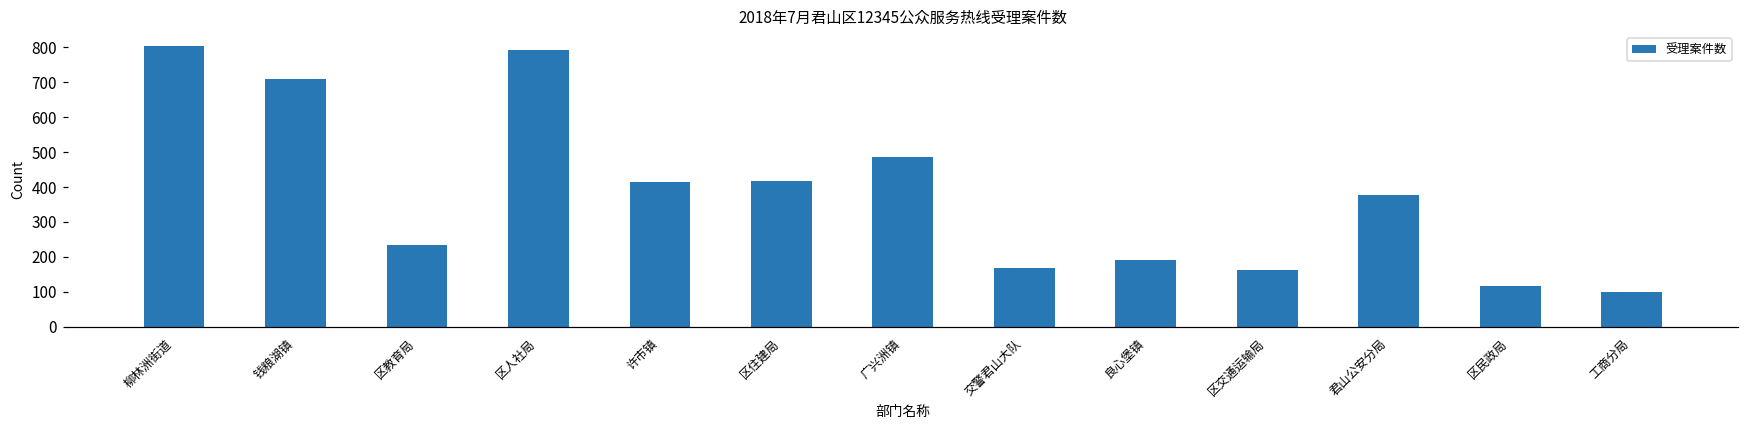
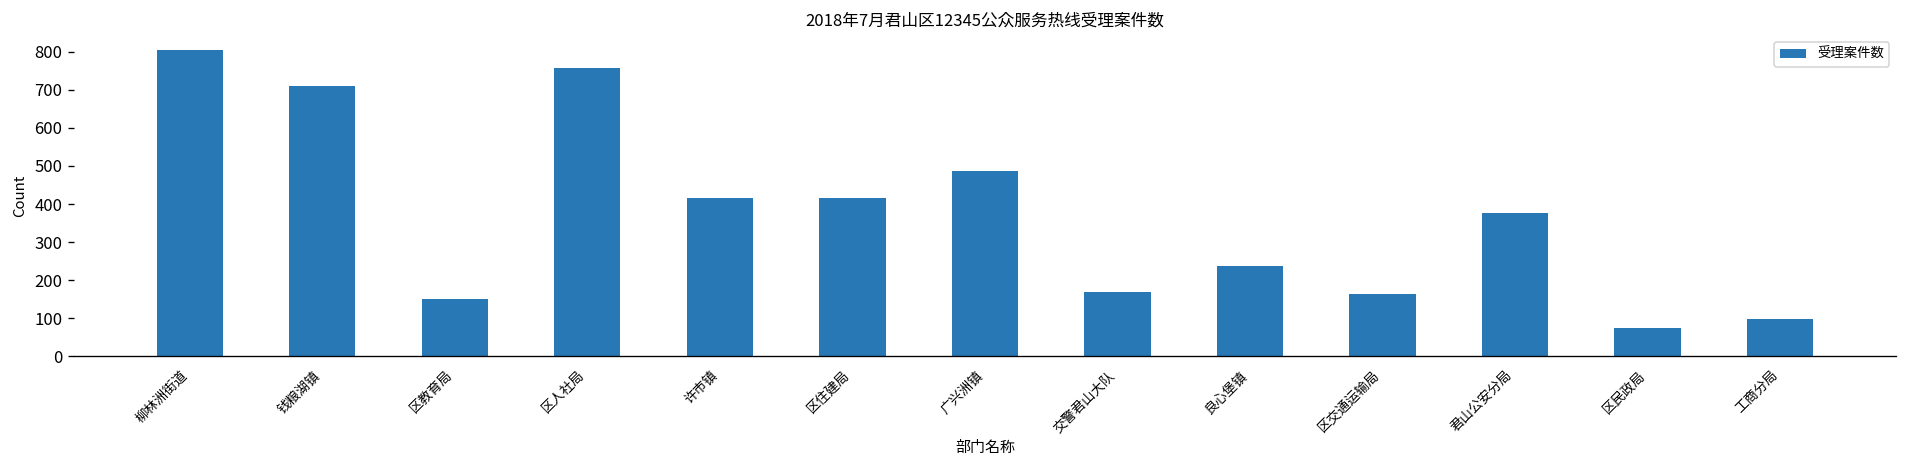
  {
    "柳林洲街道": 800,
    "钱粮湖镇": 710,
-   "区教育局": 240,
-   "区人社局": 790,
+   "区教育局": 150,
+   "区人社局": 760,
    "许市镇": 420,
    "区住建局": 420,
    "广兴洲镇": 490,
    "交警君山大队": 170,
-   "良心堡镇": 190,
+   "良心堡镇": 240,
    "区交通运输局": 160,
    "君山公安分局": 380,
-   "区民政局": 120,
+   "区民政局": 80,
    "工商分局": 100
  }
